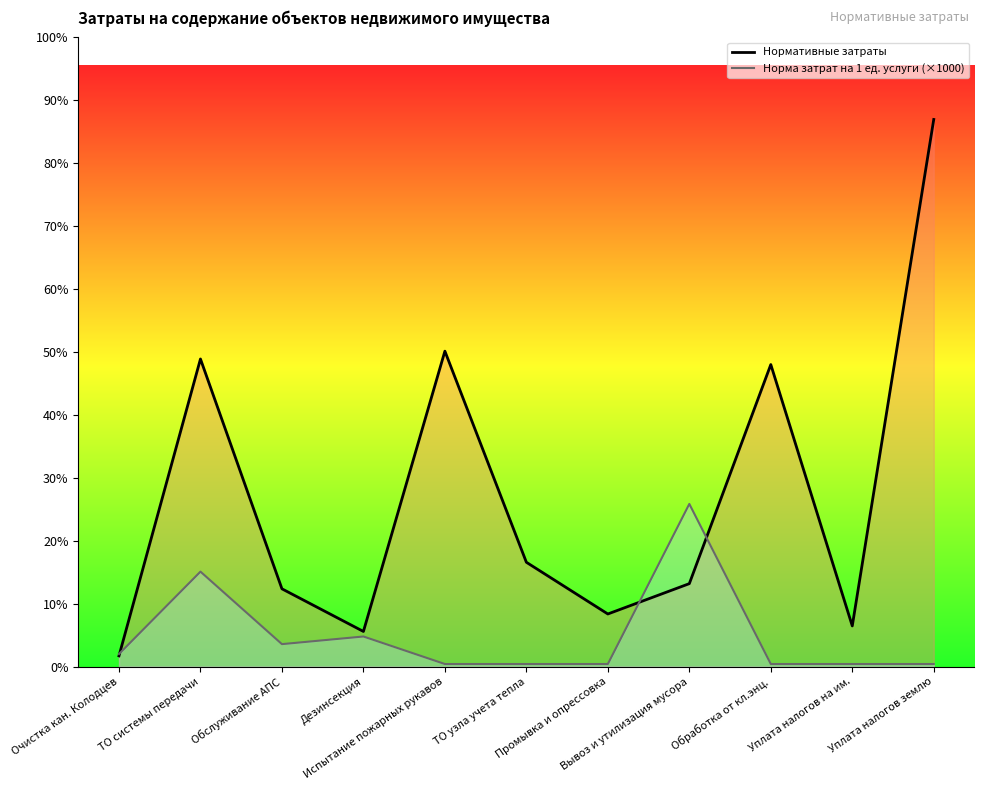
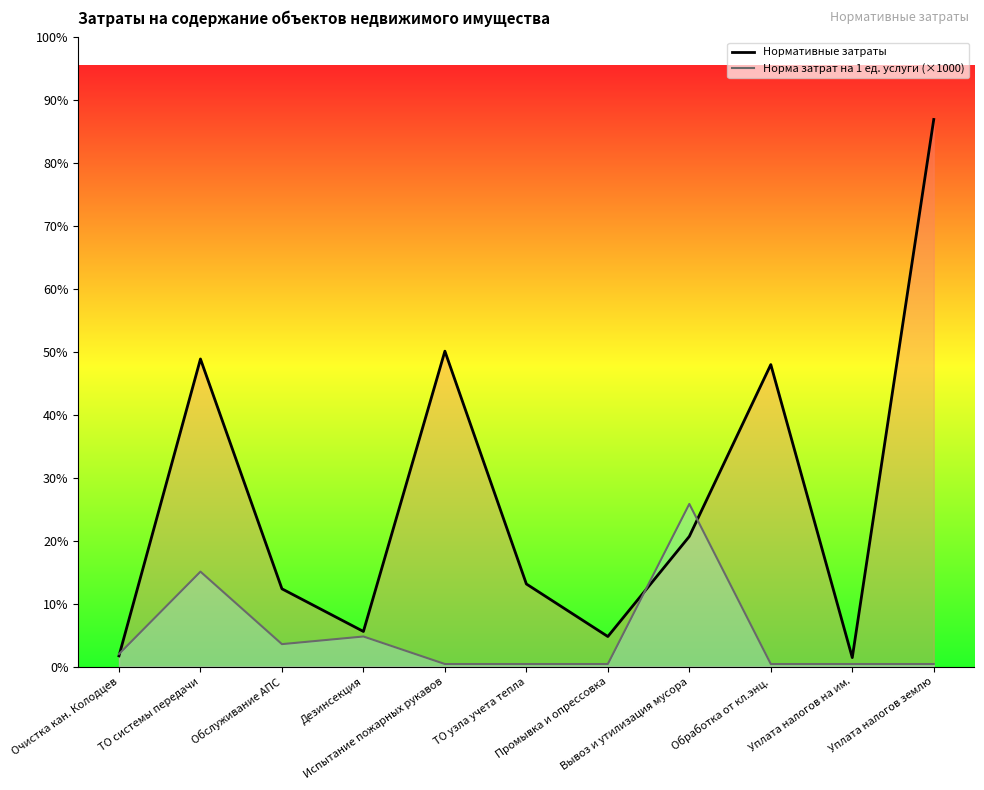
  {
    "Нормативные затраты": {
      "ТО системы передачи": "49%",
      "Обслуживание АПС": "12%",
      "Дезинсекция": "6%",
      "Испытание пожарных рукавов": "50%",
-     "ТО узла учета тепла": "17%",
-     "Промывка и опрессовка": "8%",
-     "Вывоз и утилизация мусора": "13%",
+     "ТО узла учета тепла": "13%",
+     "Промывка и опрессовка": "5%",
+     "Вывоз и утилизация мусора": "21%",
      "Обработка от кл.энц.": "48%",
-     "Уплата налогов на им.": "6%",
+     "Уплата налогов на им.": "1%",
      "Уплата налогов землю": "87%"
    },
    "Норма затрат на 1 ед. услуги (×1000)": {
      "ТО системы передачи": "15%",
      "Обслуживание АПС": "4%",
      "Дезинсекция": "5%",
      "Испытание пожарных рукавов": "0%",
      "ТО узла учета тепла": "0%",
      "Промывка и опрессовка": "0%",
      "Вывоз и утилизация мусора": "26%",
      "Обработка от кл.энц.": "0%",
      "Уплата налогов на им.": "0%",
      "Уплата налогов землю": "0%"
    }
  }
